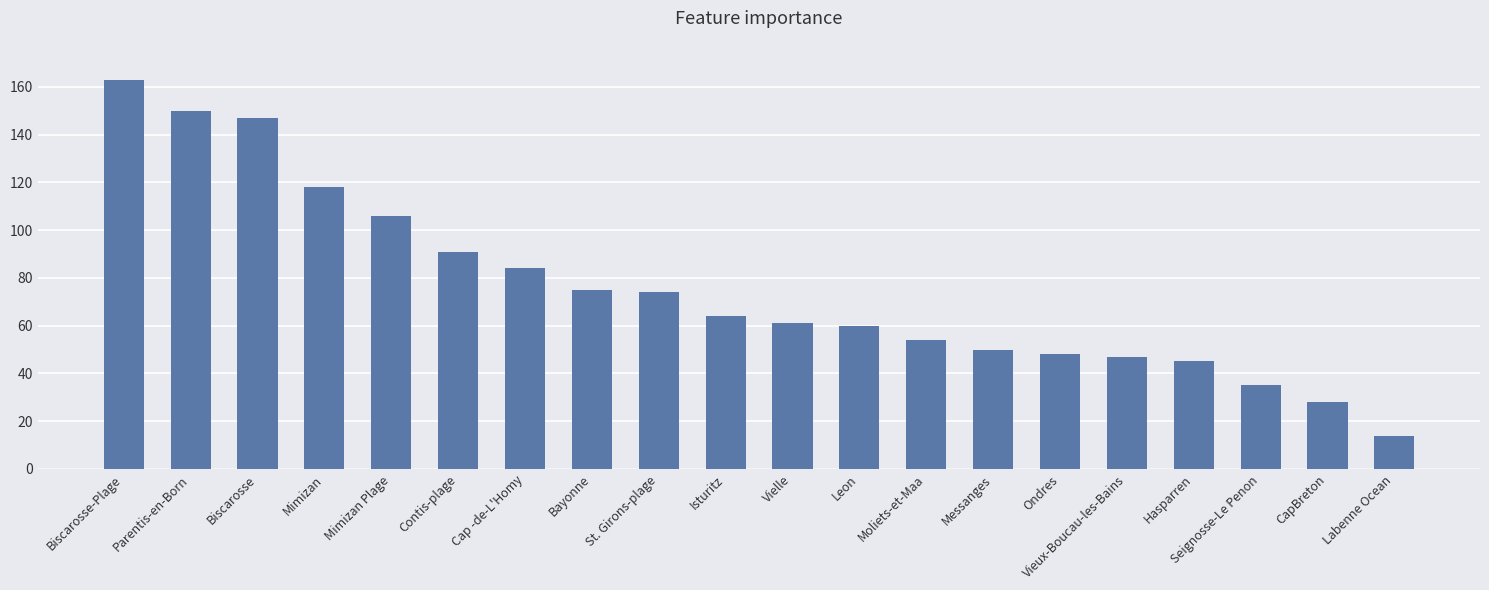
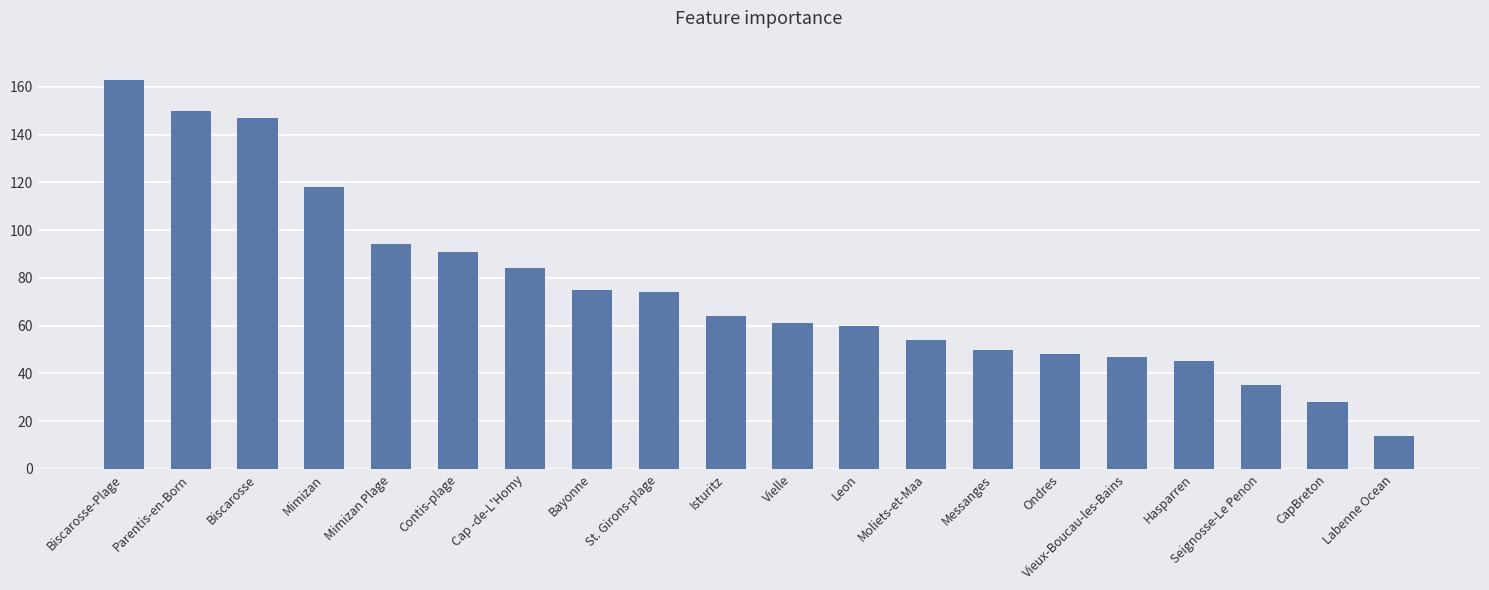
  {
    "Biscarosse-Plage": 163,
    "Parentis-en-Born": 150,
    "Biscarosse": 147,
    "Mimizan": 118,
-   "Mimizan Plage": 106,
+   "Mimizan Plage": 94,
    "Contis-plage": 91,
    "Cap -de-L'Homy": 84,
    "Bayonne": 75,
    "St. Girons-plage": 74,
    "Isturitz": 64,
    "Vielle": 61,
    "Leon": 60,
    "Moliets-et-Maa": 54,
    "Messanges": 50,
    "Ondres": 48,
    "Vieux-Boucau-les-Bains": 47,
    "Hasparren": 45,
    "Seignosse-Le Penon": 35,
    "CapBreton": 28,
    "Labenne Ocean": 14
  }
